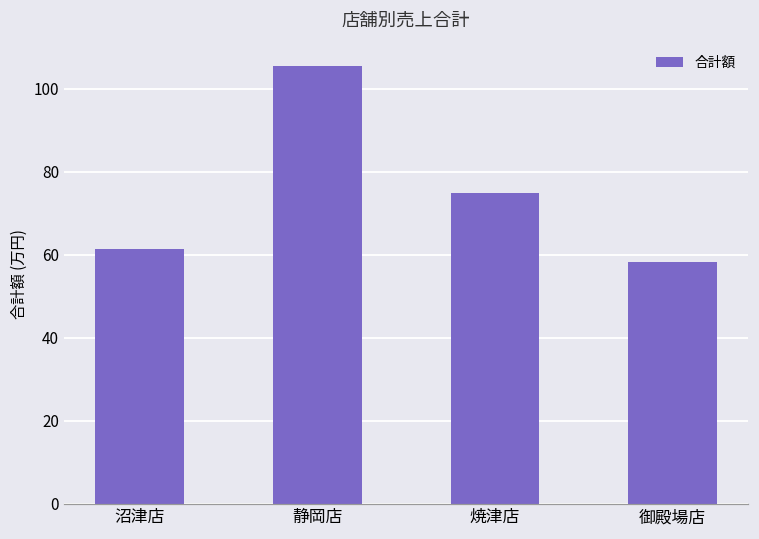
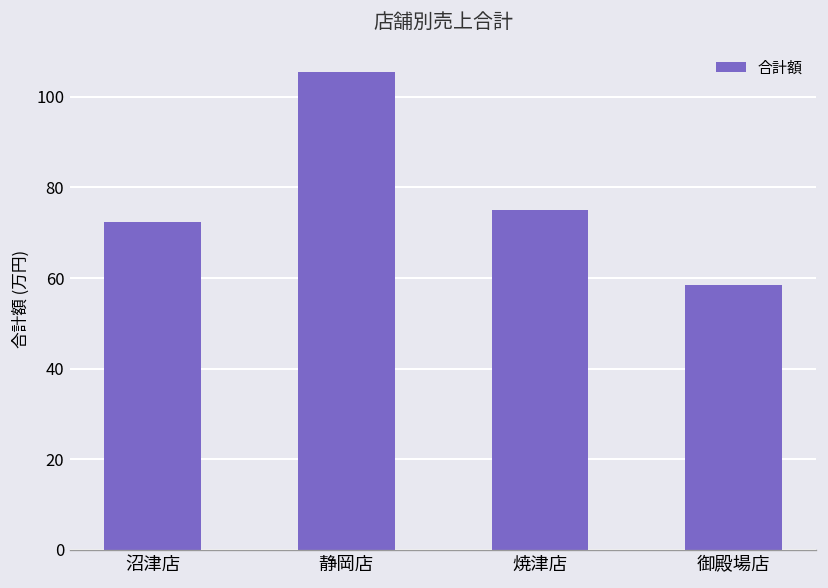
  {
-   "沼津店": 62,
+   "沼津店": 72,
    "静岡店": 106,
    "焼津店": 75,
    "御殿場店": 58
  }
